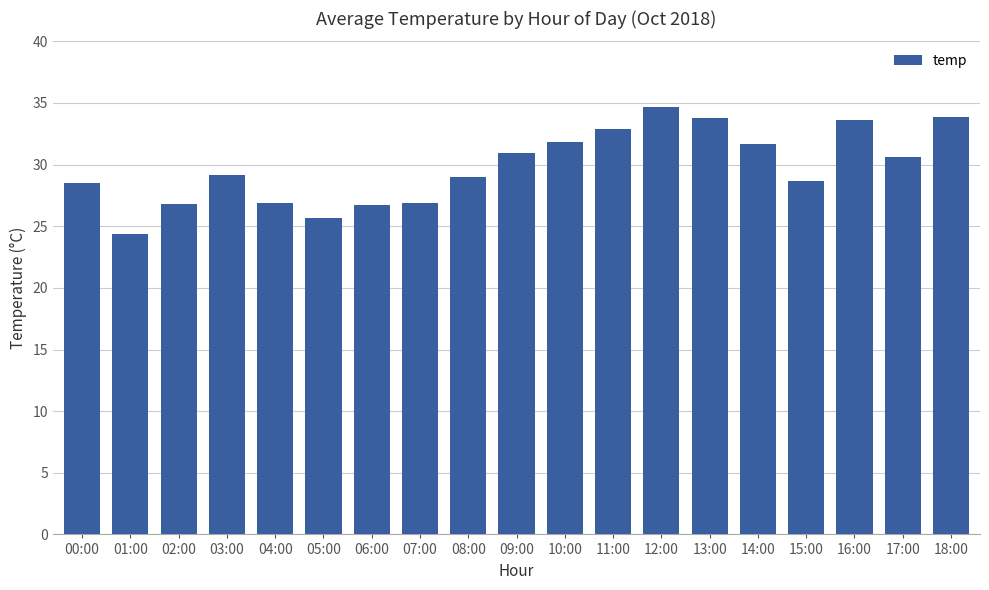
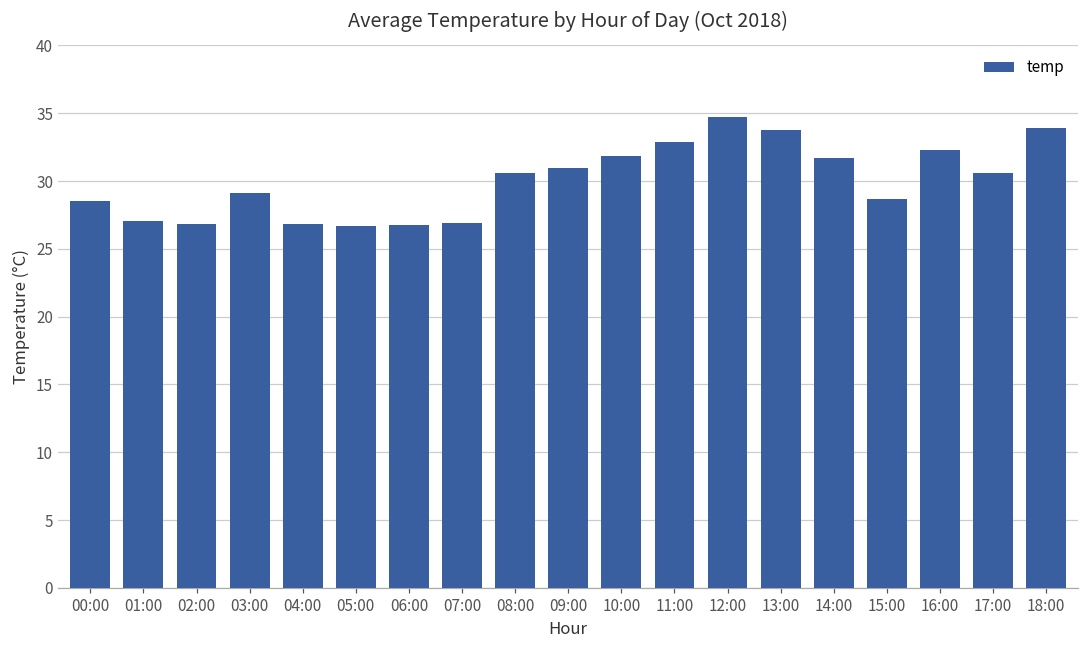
  {
    "00:00": 28.5,
-   "01:00": 24.4,
+   "01:00": 27.1,
    "02:00": 26.8,
    "03:00": 29.1,
    "04:00": 26.9,
-   "05:00": 25.7,
+   "05:00": 26.7,
    "06:00": 26.8,
    "07:00": 26.9,
-   "08:00": 29.0,
+   "08:00": 30.6,
    "09:00": 31.0,
    "10:00": 31.9,
    "11:00": 32.9,
    "12:00": 34.7,
    "13:00": 33.8,
    "14:00": 31.7,
    "15:00": 28.7,
-   "16:00": 33.6,
+   "16:00": 32.3,
    "17:00": 30.6,
    "18:00": 33.9
  }
